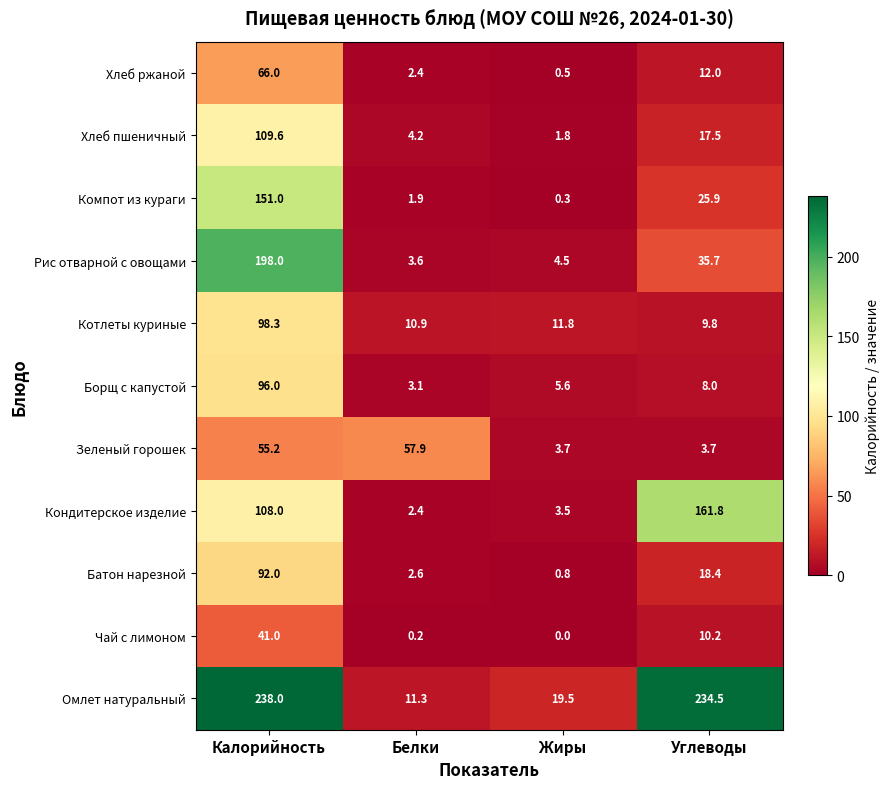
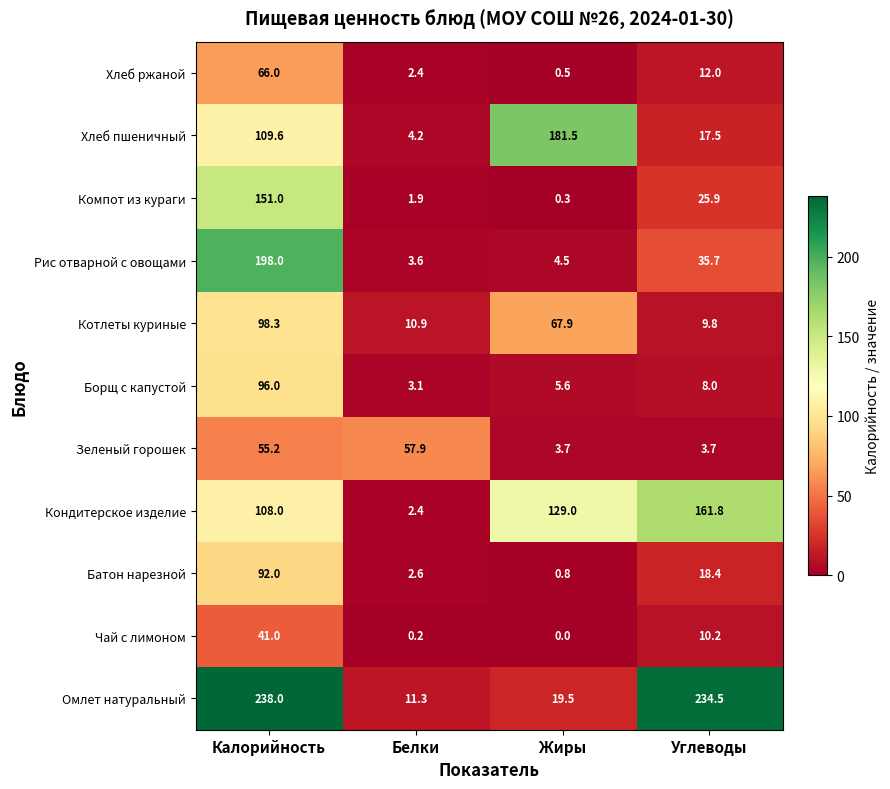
  {
    "Хлеб ржаной": {
      "Калорийность": 66.0,
      "Белки": 2.4,
      "Жиры": 0.5,
      "Углеводы": 12.0
    },
    "Хлеб пшеничный": {
      "Калорийность": 109.6,
      "Белки": 4.2,
-     "Жиры": 1.8,
+     "Жиры": 181.5,
      "Углеводы": 17.5
    },
    "Компот из кураги": {
      "Калорийность": 151.0,
      "Белки": 1.9,
      "Жиры": 0.3,
      "Углеводы": 25.9
    },
    "Рис отварной с овощами": {
      "Калорийность": 198.0,
      "Белки": 3.6,
      "Жиры": 4.5,
      "Углеводы": 35.7
    },
    "Котлеты куриные": {
      "Калорийность": 98.3,
      "Белки": 10.9,
-     "Жиры": 11.8,
+     "Жиры": 67.9,
      "Углеводы": 9.8
    },
    "Борщ с капустой": {
      "Калорийность": 96.0,
      "Белки": 3.1,
      "Жиры": 5.6,
      "Углеводы": 8.0
    },
    "Зеленый горошек": {
      "Калорийность": 55.2,
      "Белки": 57.9,
      "Жиры": 3.7,
      "Углеводы": 3.7
    },
    "Кондитерское изделие": {
      "Калорийность": 108.0,
      "Белки": 2.4,
-     "Жиры": 3.5,
+     "Жиры": 129.0,
      "Углеводы": 161.8
    },
    "Батон нарезной": {
      "Калорийность": 92.0,
      "Белки": 2.6,
      "Жиры": 0.8,
      "Углеводы": 18.4
    },
    "Чай с лимоном": {
      "Калорийность": 41.0,
      "Белки": 0.2,
      "Жиры": 0.0,
      "Углеводы": 10.2
    },
    "Омлет натуральный": {
      "Калорийность": 238.0,
      "Белки": 11.3,
      "Жиры": 19.5,
      "Углеводы": 234.5
    }
  }
